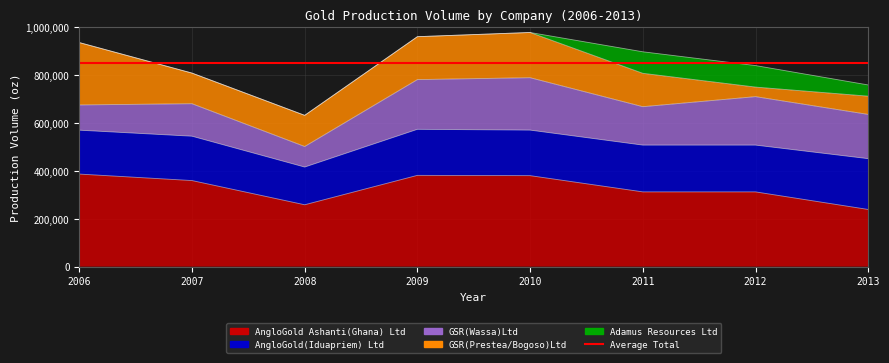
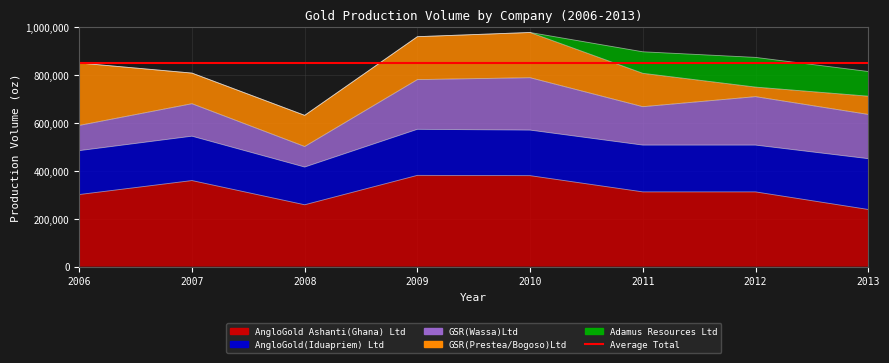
  {
    "AngloGold Ashanti(Ghana) Ltd": {
-     "2006": "390,000",
+     "2006": "300,000",
      "2007": "360,000",
      "2008": "260,000",
      "2009": "380,000",
      "2010": "380,000",
      "2011": "310,000",
      "2012": "310,000",
      "2013": "240,000"
    },
    "AngloGold(Iduapriem) Ltd": {
      "2006": "180,000",
      "2007": "190,000",
      "2008": "160,000",
      "2009": "190,000",
      "2010": "190,000",
      "2011": "200,000",
      "2012": "200,000",
      "2013": "210,000"
    },
    "GSR(Wassa)Ltd": {
      "2006": "110,000",
      "2007": "140,000",
      "2008": "90,000",
      "2009": "210,000",
      "2010": "220,000",
      "2011": "160,000",
      "2012": "200,000",
      "2013": "190,000"
    },
    "GSR(Prestea/Bogoso)Ltd": {
      "2011": "140,000",
      "2012": "40,000",
      "2013": "80,000"
    },
    "Adamus Resources Ltd": {
      "2011": "90,000",
-     "2012": "90,000",
-     "2013": "50,000"
+     "2012": "120,000",
+     "2013": "100,000"
    }
  }
